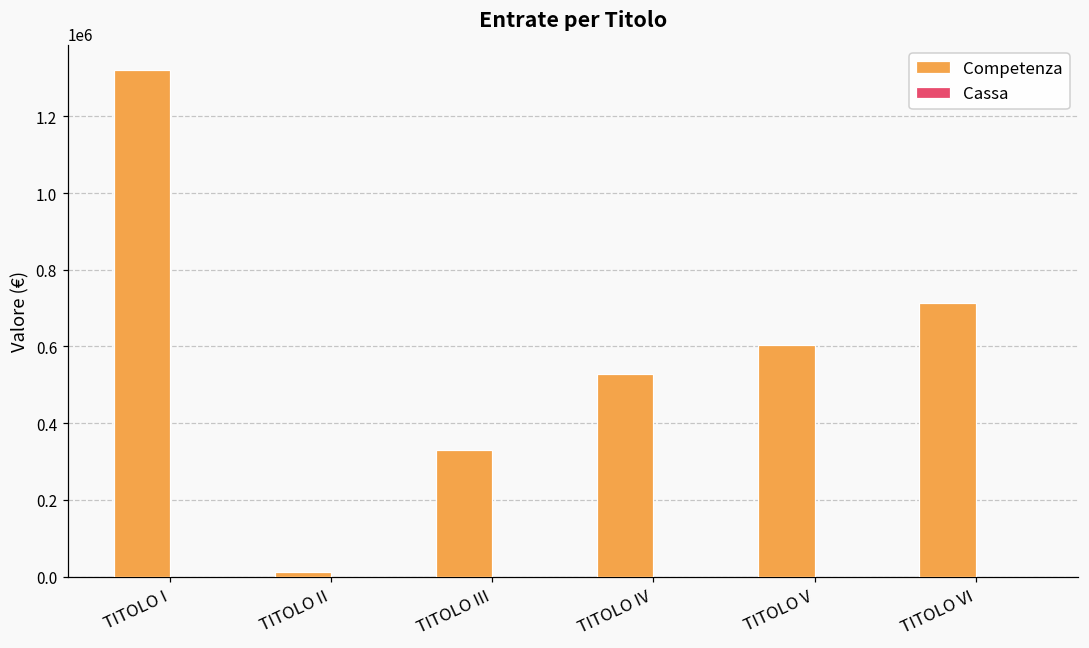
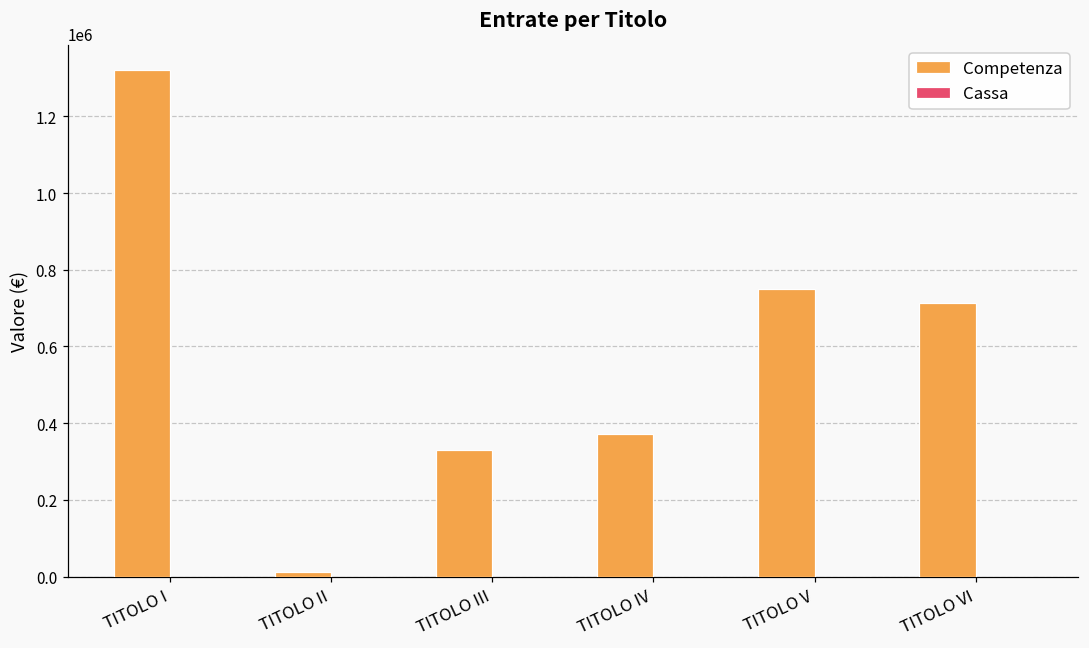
  {
    "Competenza": {
      "TITOLO I": 1320000,
      "TITOLO II": 10000,
      "TITOLO III": 330000,
-     "TITOLO IV": 530000,
-     "TITOLO V": 600000,
+     "TITOLO IV": 370000,
+     "TITOLO V": 750000,
      "TITOLO VI": 710000
    },
    "Cassa": {
      "TITOLO I": 0,
      "TITOLO II": 0,
      "TITOLO III": 0,
      "TITOLO IV": 0,
      "TITOLO V": 0,
      "TITOLO VI": 0
    }
  }
